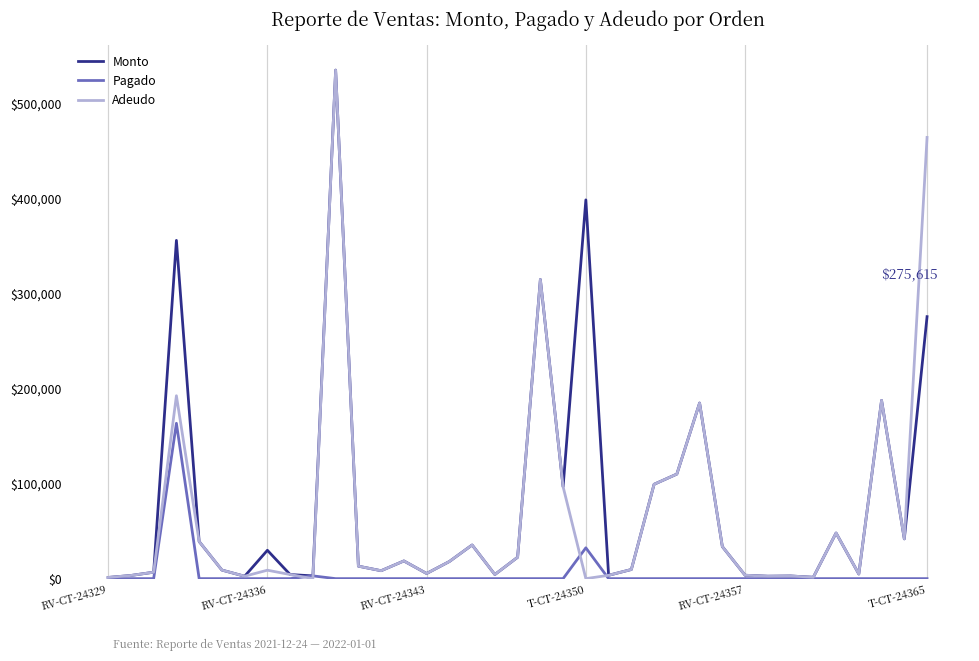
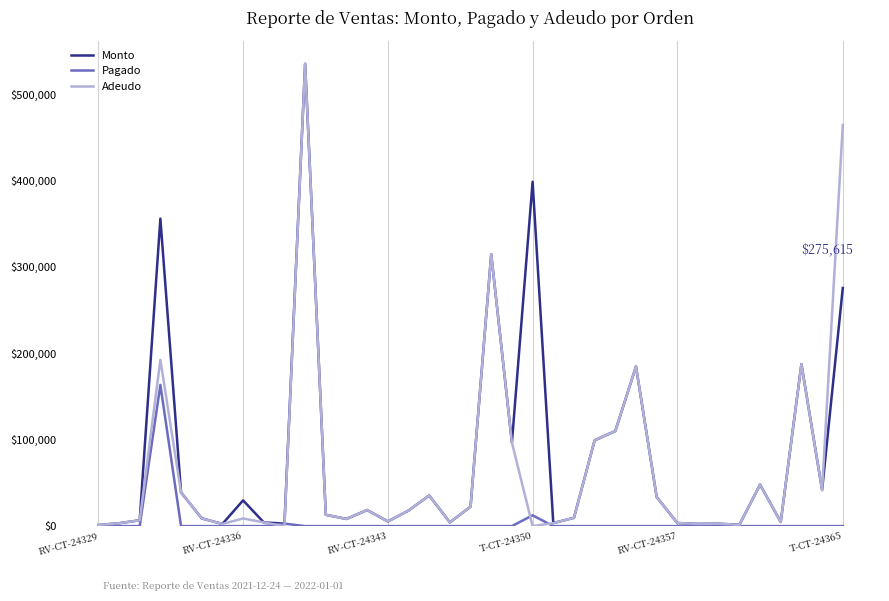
  {
    "Monto": {
      "RV-CT-24336": "$30,000",
      "T-CT-24350": "$400,000",
      "T-CT-24365": "$280,000"
    },
    "Pagado": {
      "RV-CT-24336": "$0",
      "RV-CT-24343": "$0",
-     "T-CT-24350": "$30,000",
+     "T-CT-24350": "$10,000",
      "RV-CT-24357": "$0",
      "T-CT-24365": "$0"
    },
    "Adeudo": {
      "RV-CT-24336": "$10,000",
      "T-CT-24350": "$0",
      "T-CT-24365": "$460,000"
    }
  }
